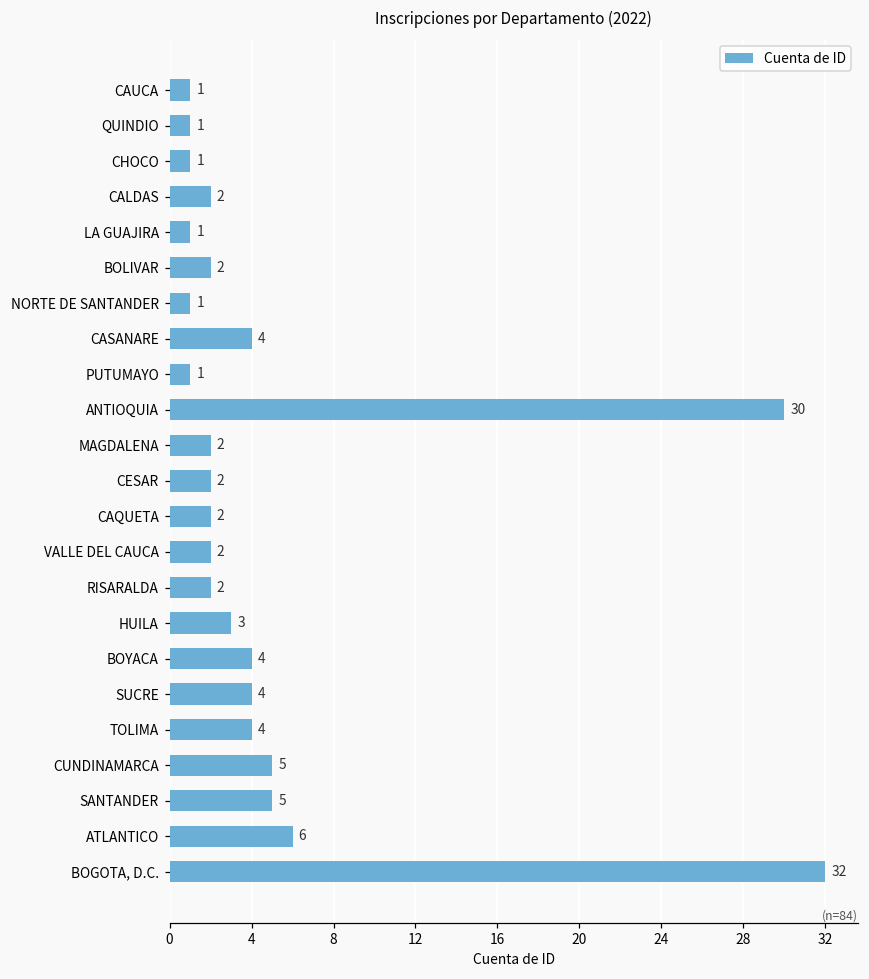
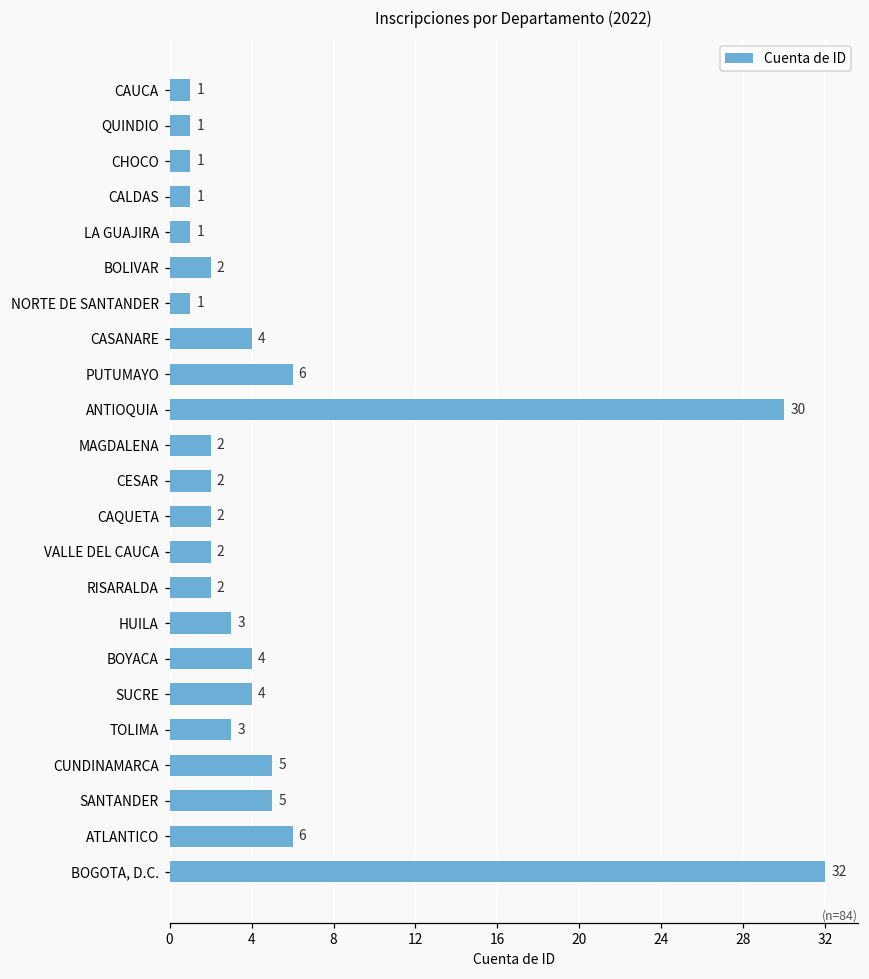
  {
    "CAUCA": 1,
    "QUINDIO": 1,
    "CHOCO": 1,
-   "CALDAS": 2,
+   "CALDAS": 1,
    "LA GUAJIRA": 1,
    "BOLIVAR": 2,
    "NORTE DE SANTANDER": 1,
    "CASANARE": 4,
-   "PUTUMAYO": 1,
+   "PUTUMAYO": 6,
    "ANTIOQUIA": 30,
    "MAGDALENA": 2,
    "CESAR": 2,
    "CAQUETA": 2,
    "VALLE DEL CAUCA": 2,
    "RISARALDA": 2,
    "HUILA": 3,
    "BOYACA": 4,
    "SUCRE": 4,
-   "TOLIMA": 4,
+   "TOLIMA": 3,
    "CUNDINAMARCA": 5,
    "SANTANDER": 5,
    "ATLANTICO": 6,
    "BOGOTA, D.C.": 32
  }
